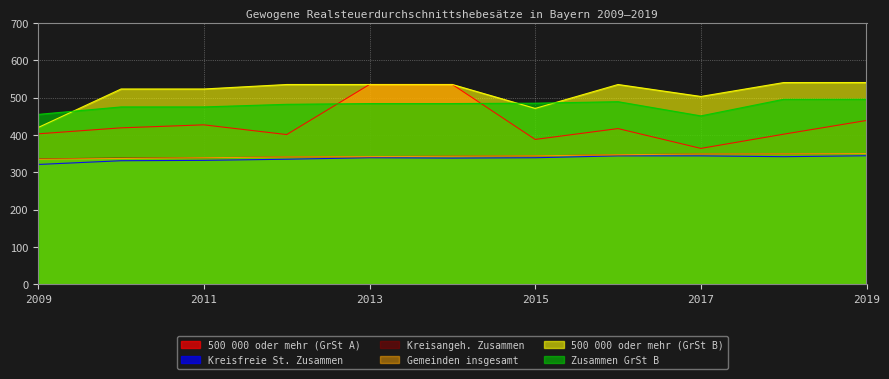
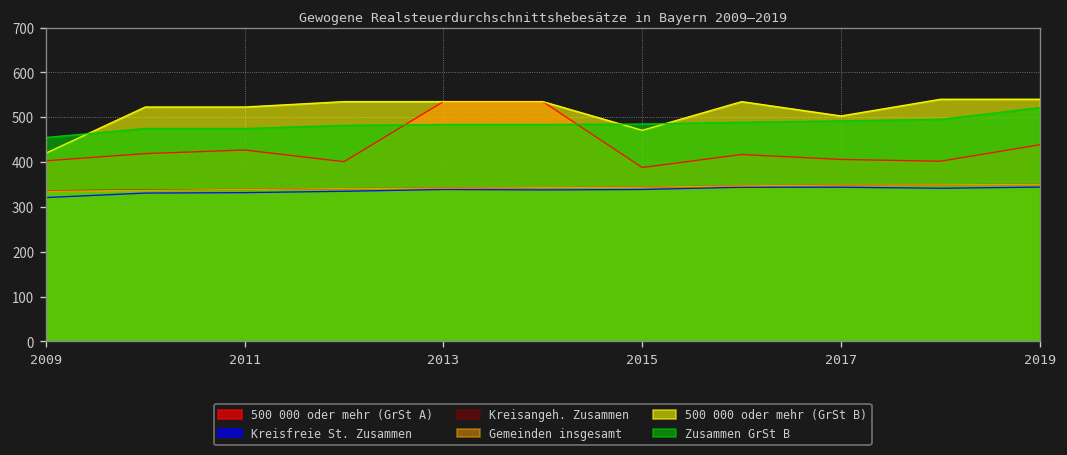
  {
    "500 000 oder mehr (GrSt A)": {
      "2009": 400,
      "2011": 430,
      "2015": 390,
-     "2017": 360,
+     "2017": 410,
      "2019": 440
    },
    "Kreisfreie St. Zusammen": {
      "2009": 320,
      "2011": 330
    },
    "500 000 oder mehr (GrSt B)": {
      "2009": 420,
      "2011": 520,
      "2015": 470,
      "2017": 500,
      "2019": 540
    },
    "Zusammen GrSt B": {
      "2009": 460,
      "2011": 480,
      "2013": 480,
      "2015": 490,
-     "2017": 450,
-     "2019": 500
+     "2017": 490,
+     "2019": 520
    }
  }
